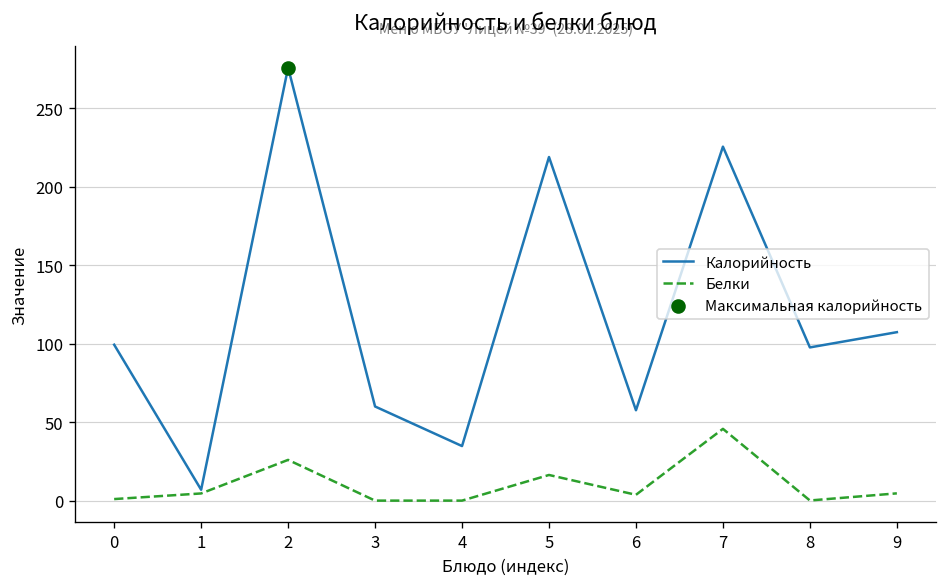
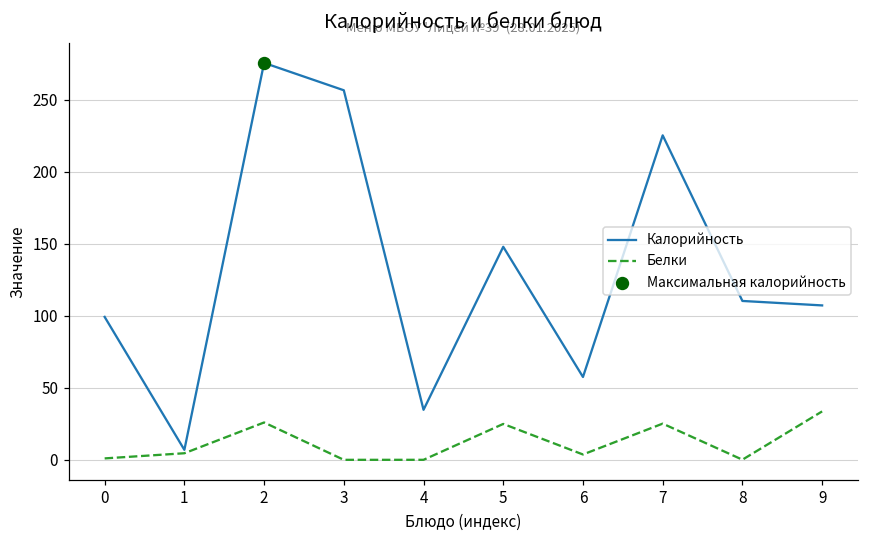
  {
    "Калорийность": {
      "0": 99,
      "1": 7,
-     "3": 60,
+     "3": 257,
      "4": 35,
-     "5": 219,
+     "5": 148,
      "6": 58,
      "7": 225,
-     "8": 98,
+     "8": 110,
      "9": 107
    },
    "Белки": {
      "0": 1,
      "1": 5,
      "2": 26,
      "3": 0,
      "4": 0,
-     "5": 16,
+     "5": 25,
      "6": 4,
-     "7": 46,
+     "7": 25,
      "8": 0,
-     "9": 5
+     "9": 34
    }
  }
